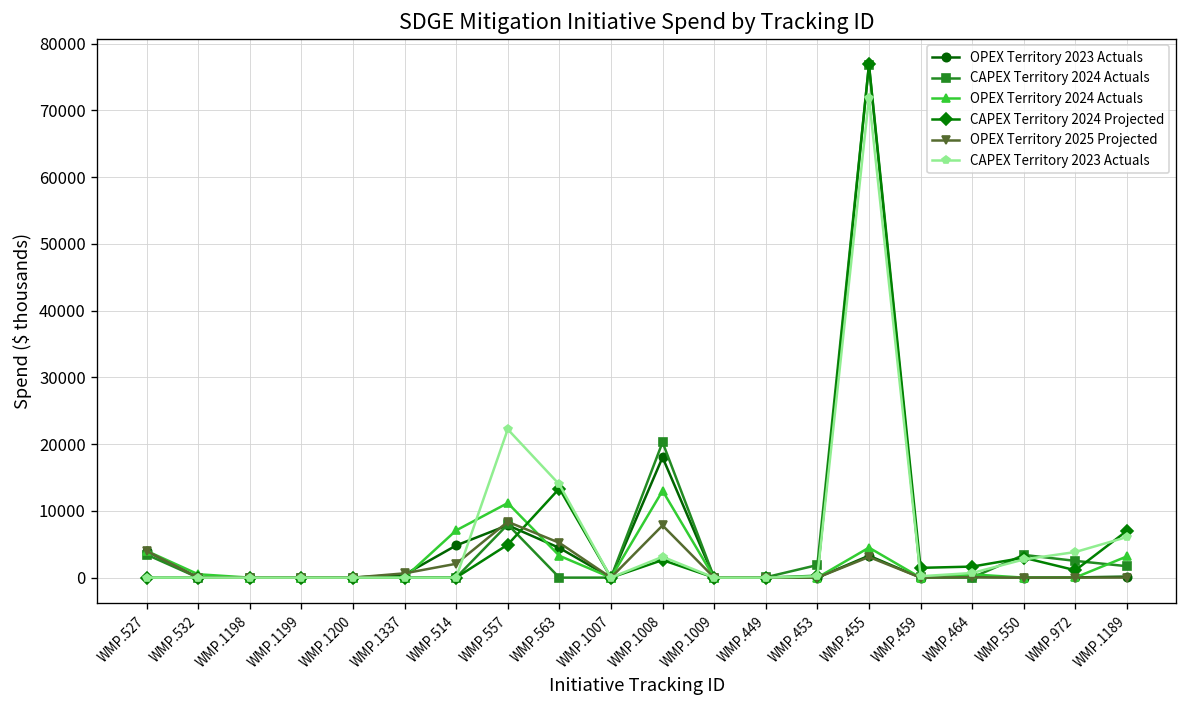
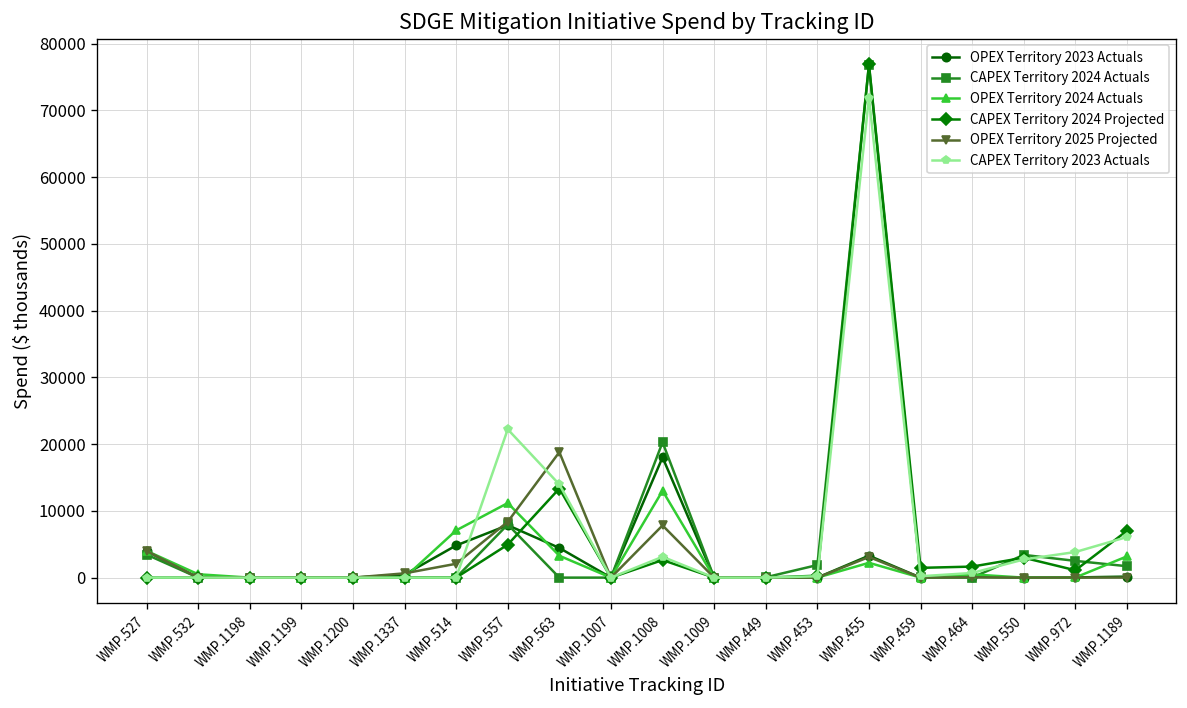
  {
    "OPEX Territory 2024 Actuals": {
      "WMP.532": 1000,
      "WMP.514": 7000,
      "WMP.557": 11000,
      "WMP.563": 3000,
      "WMP.1008": 13000,
-     "WMP.455": 4000,
+     "WMP.455": 2000,
      "WMP.1189": 3000
    },
    "OPEX Territory 2025 Projected": {
      "WMP.514": 2000,
-     "WMP.563": 5000,
+     "WMP.563": 19000,
      "WMP.1008": 8000
    },
    "CAPEX Territory 2023 Actuals": {
      "WMP.557": 22000,
      "WMP.563": 14000,
      "WMP.1008": 3000,
      "WMP.455": 72000,
      "WMP.972": 4000,
      "WMP.1189": 6000
    }
  }
